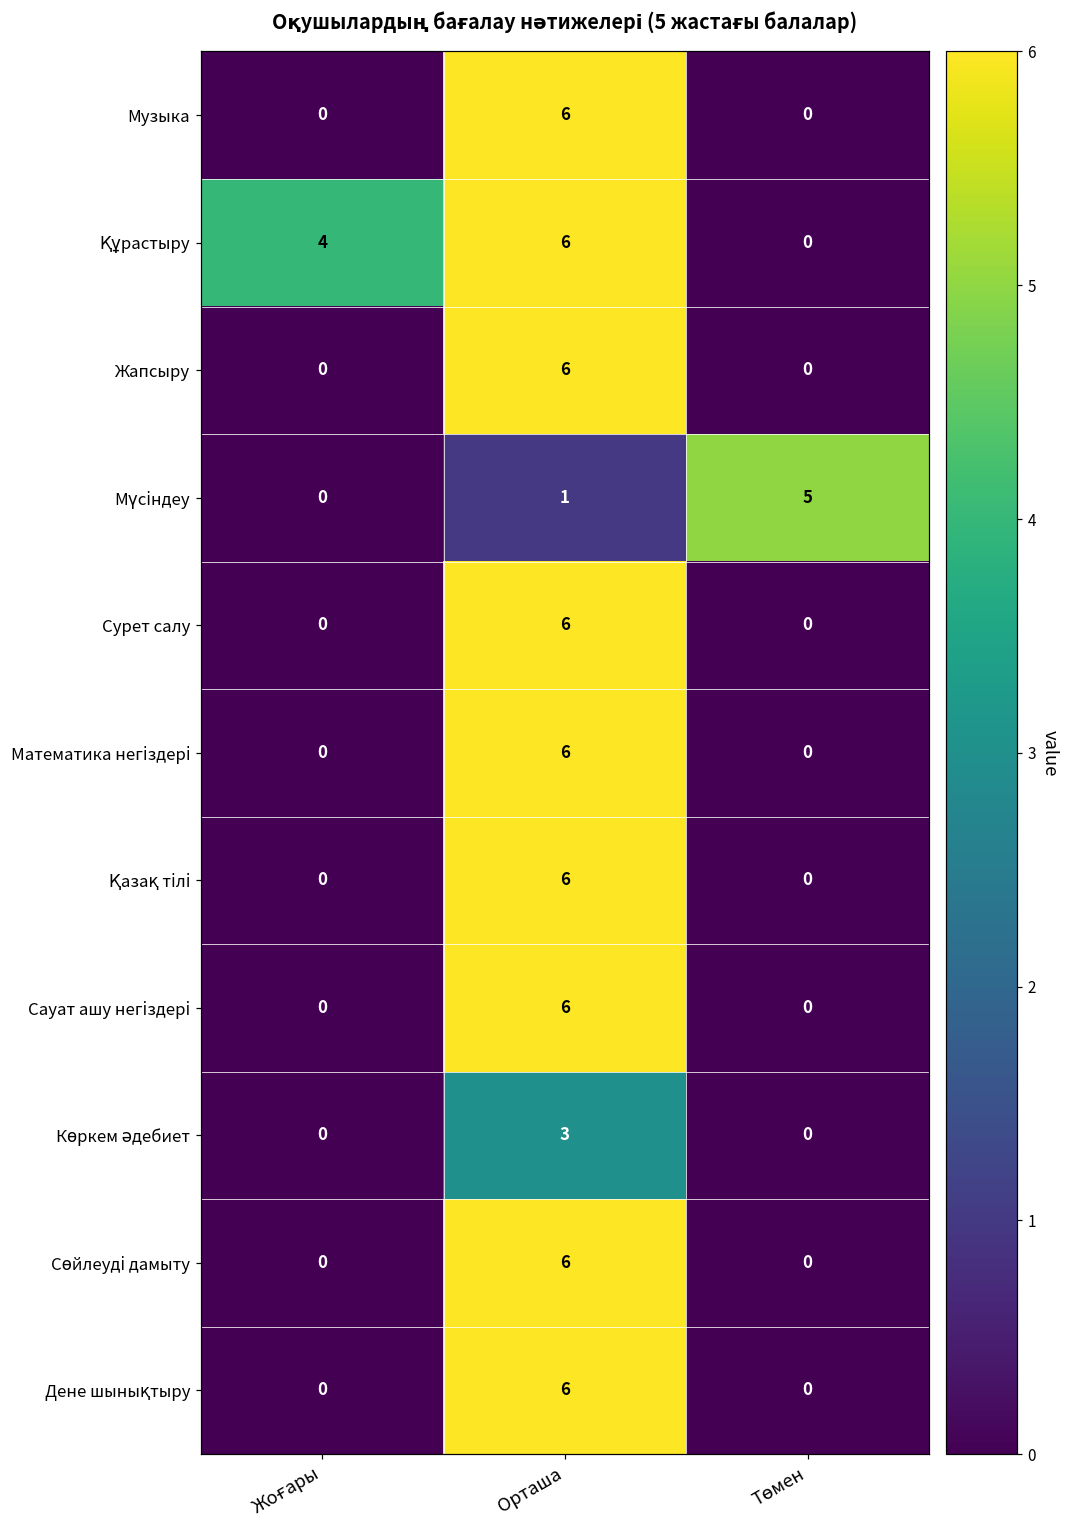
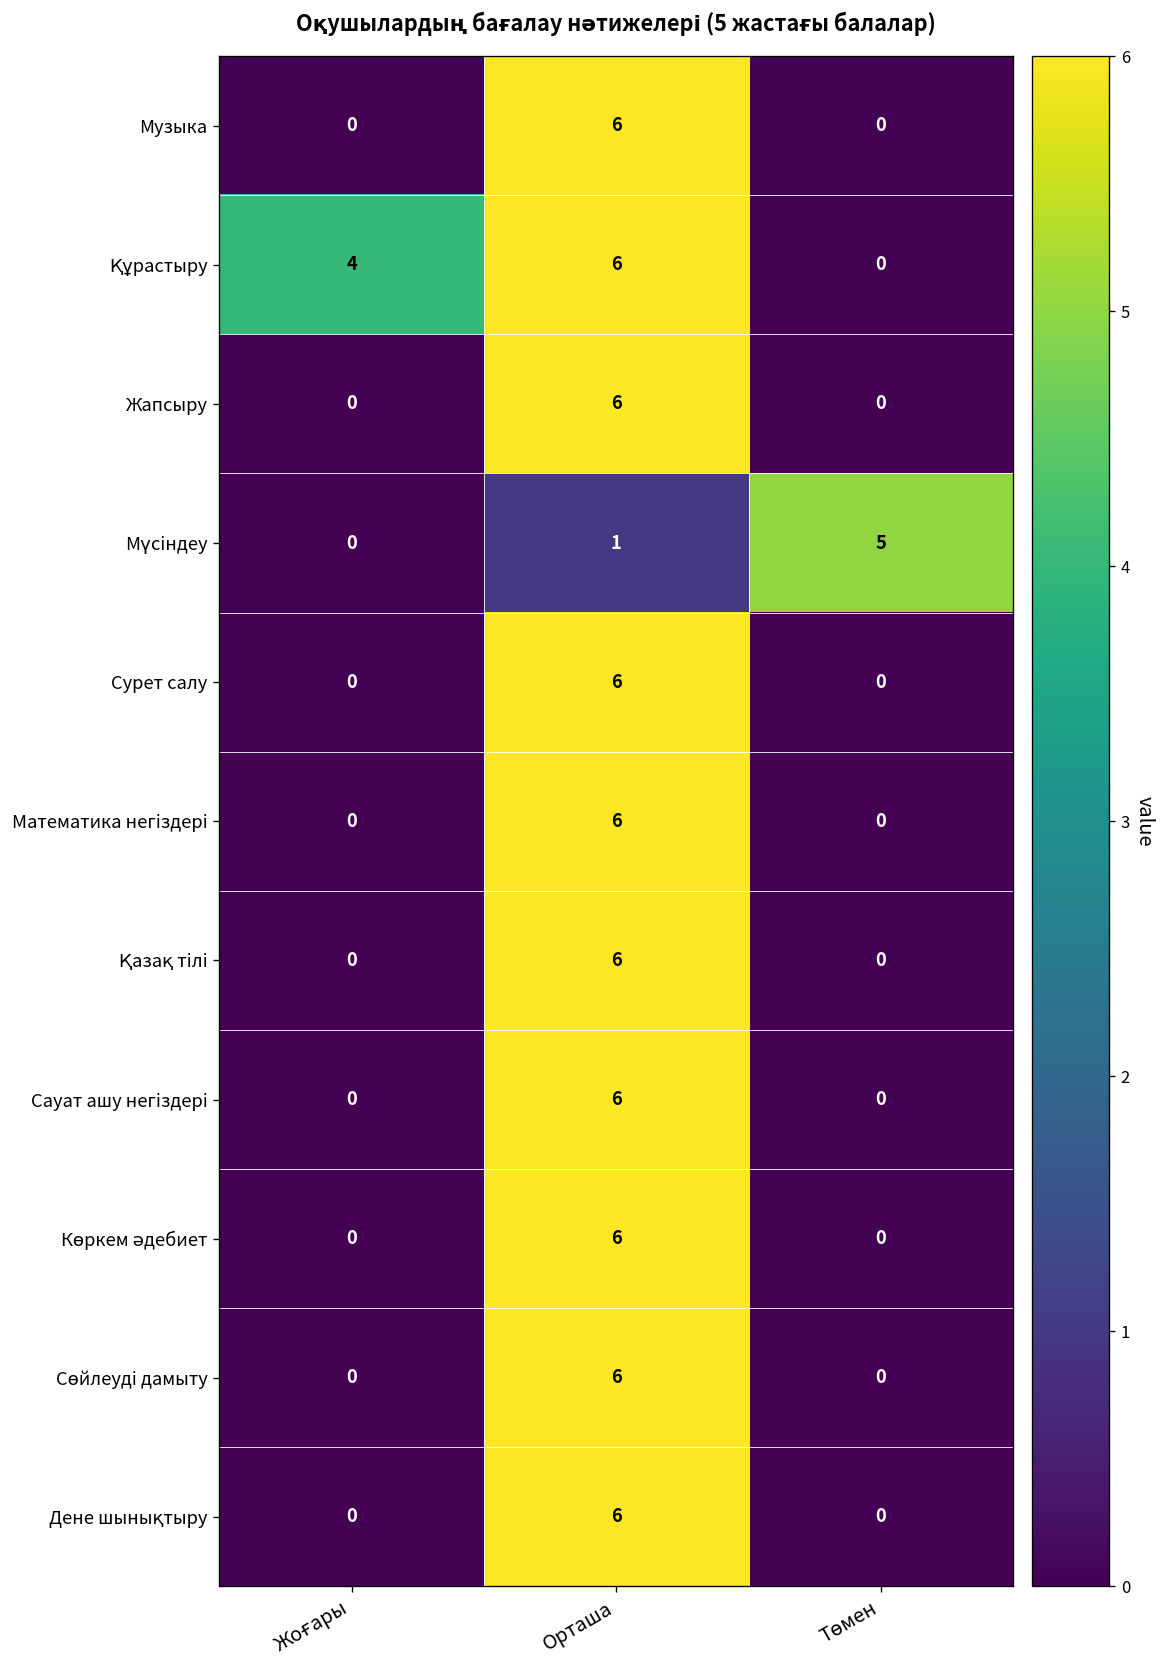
  {
    "Музыка": {
      "Жоғары": 0,
      "Орташа": 6,
      "Төмен": 0
    },
    "Құрастыру": {
      "Жоғары": 4,
      "Орташа": 6,
      "Төмен": 0
    },
    "Жапсыру": {
      "Жоғары": 0,
      "Орташа": 6,
      "Төмен": 0
    },
    "Мүсіндеу": {
      "Жоғары": 0,
      "Орташа": 1,
      "Төмен": 5
    },
    "Сурет салу": {
      "Жоғары": 0,
      "Орташа": 6,
      "Төмен": 0
    },
    "Математика негіздері": {
      "Жоғары": 0,
      "Орташа": 6,
      "Төмен": 0
    },
    "Қазақ тілі": {
      "Жоғары": 0,
      "Орташа": 6,
      "Төмен": 0
    },
    "Сауат ашу негіздері": {
      "Жоғары": 0,
      "Орташа": 6,
      "Төмен": 0
    },
    "Көркем әдебиет": {
      "Жоғары": 0,
-     "Орташа": 3,
+     "Орташа": 6,
      "Төмен": 0
    },
    "Сөйлеуді дамыту": {
      "Жоғары": 0,
      "Орташа": 6,
      "Төмен": 0
    },
    "Дене шынықтыру": {
      "Жоғары": 0,
      "Орташа": 6,
      "Төмен": 0
    }
  }
